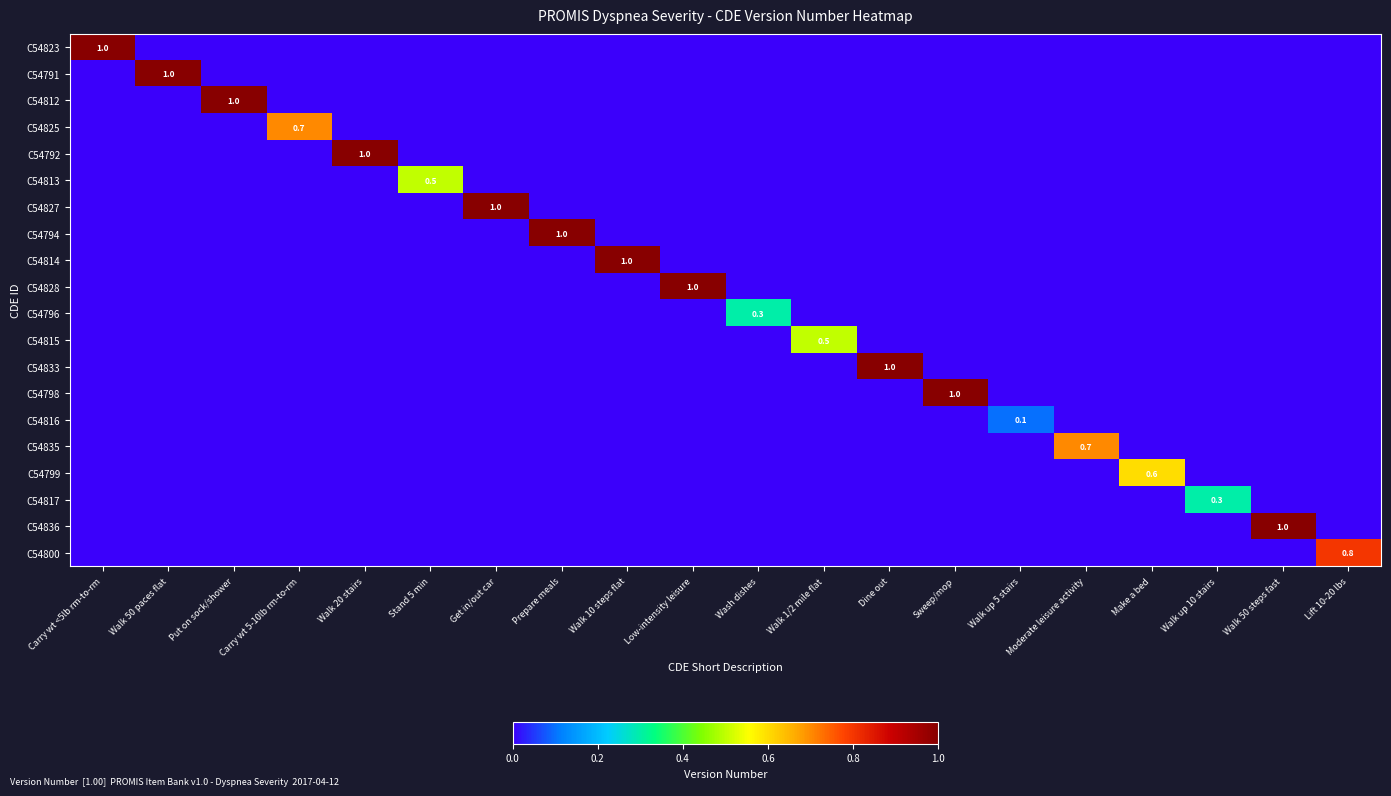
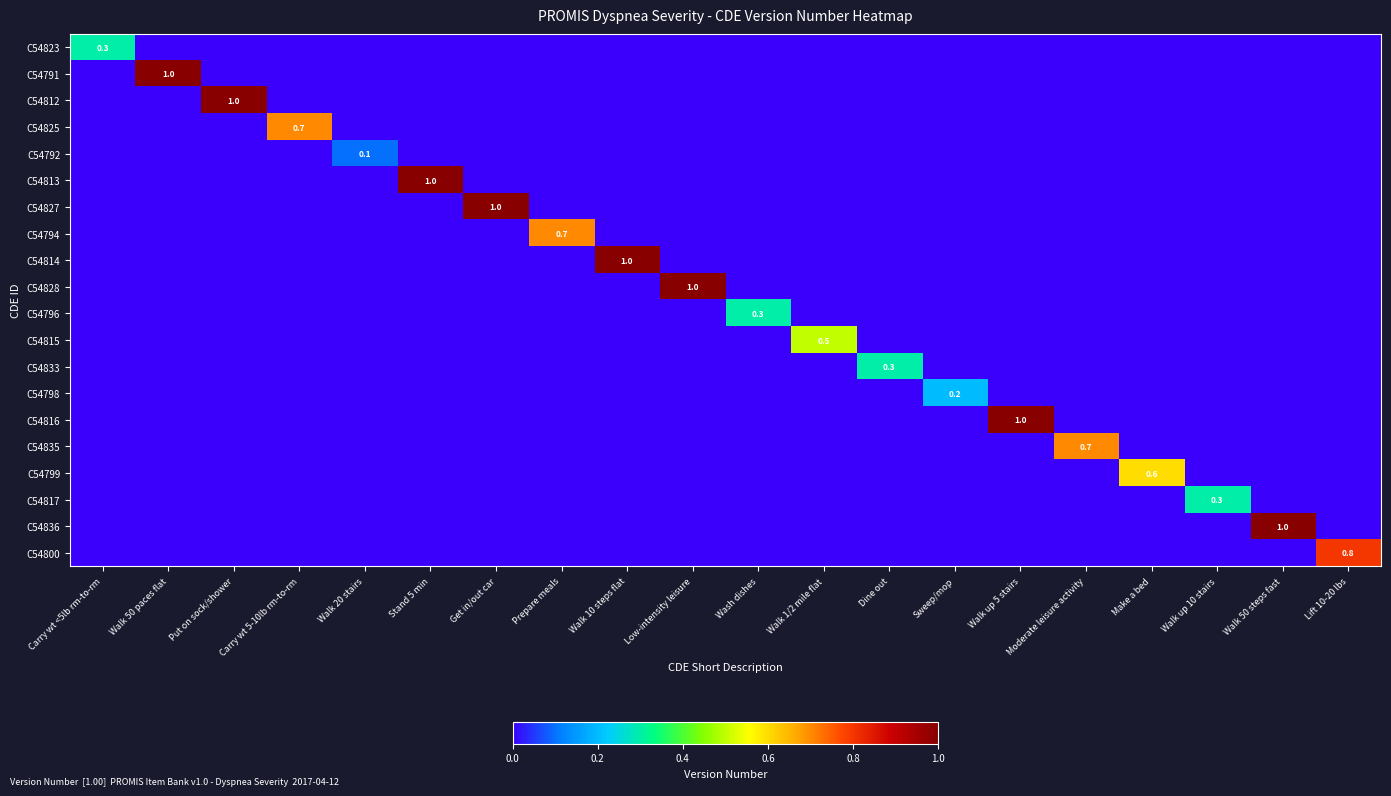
  {
    "C54823": {
-     "Carry wt <5lb rm-to-rm": 1.0
+     "Carry wt <5lb rm-to-rm": 0.3
    },
    "C54791": {
      "Walk 50 paces flat": 1.0
    },
    "C54812": {
      "Put on sock/shower": 1.0
    },
    "C54825": {
      "Carry wt 5-10lb rm-to-rm": 0.7
    },
    "C54792": {
-     "Walk 20 stairs": 1.0
+     "Walk 20 stairs": 0.1
    },
    "C54813": {
-     "Stand 5 min": 0.5
+     "Stand 5 min": 1.0
    },
    "C54827": {
      "Get in/out car": 1.0
    },
    "C54794": {
-     "Prepare meals": 1.0
+     "Prepare meals": 0.7
    },
    "C54814": {
      "Walk 10 steps flat": 1.0
    },
    "C54828": {
      "Low-intensity leisure": 1.0
    },
    "C54796": {
      "Wash dishes": 0.3
    },
    "C54815": {
      "Walk 1/2 mile flat": 0.5
    },
    "C54833": {
-     "Dine out": 1.0
+     "Dine out": 0.3
    },
    "C54798": {
-     "Sweep/mop": 1.0
+     "Sweep/mop": 0.2
    },
    "C54816": {
-     "Walk up 5 stairs": 0.1
+     "Walk up 5 stairs": 1.0
    },
    "C54835": {
      "Moderate leisure activity": 0.7
    },
    "C54799": {
      "Make a bed": 0.6
    },
    "C54817": {
      "Walk up 10 stairs": 0.3
    },
    "C54836": {
      "Walk 50 steps fast": 1.0
    },
    "C54800": {
      "Lift 10-20 lbs": 0.8
    }
  }
